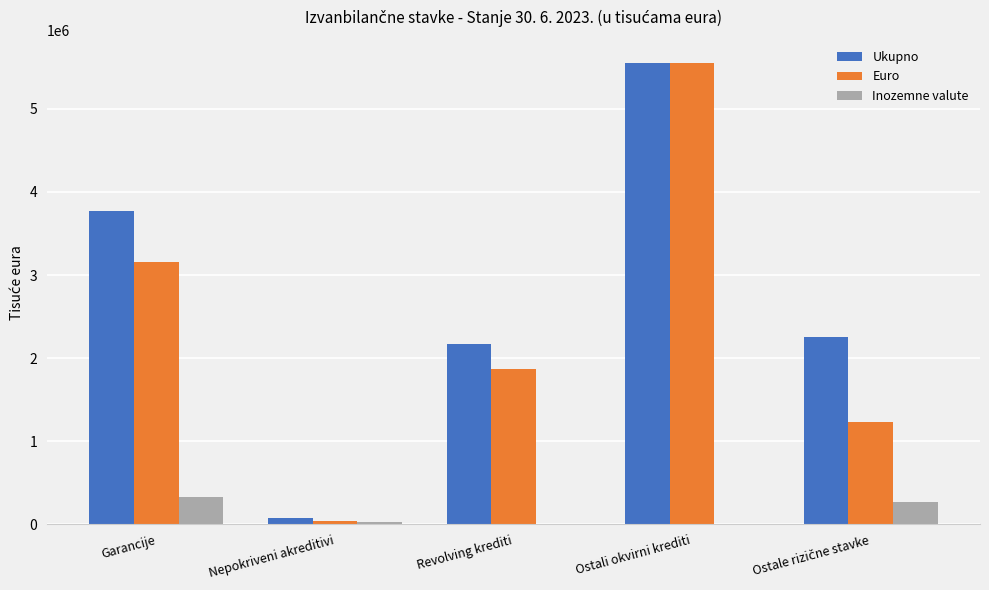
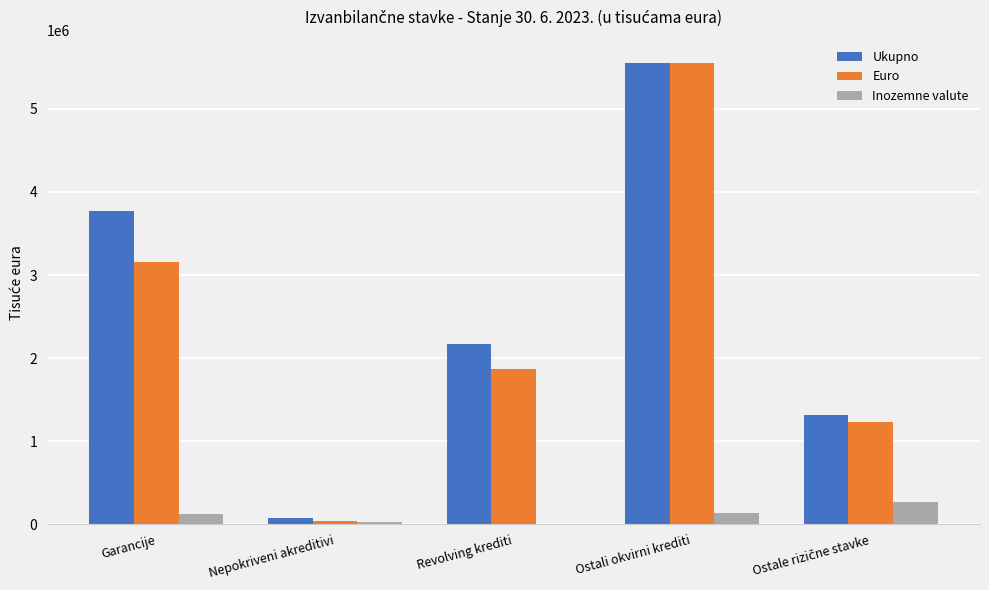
  {
    "Ukupno": {
      "Garancije": 3800000,
      "Nepokriveni akreditivi": 100000,
      "Revolving krediti": 2200000,
      "Ostali okvirni krediti": 5600000,
-     "Ostale rizične stavke": 2200000
+     "Ostale rizične stavke": 1300000
    },
    "Euro": {
      "Garancije": 3200000,
      "Nepokriveni akreditivi": 0,
      "Revolving krediti": 1900000,
      "Ostali okvirni krediti": 5500000,
      "Ostale rizične stavke": 1200000
    },
    "Inozemne valute": {
-     "Garancije": 300000,
+     "Garancije": 100000,
      "Nepokriveni akreditivi": 0,
-     "Ostali okvirni krediti": 0,
+     "Ostali okvirni krediti": 100000,
      "Ostale rizične stavke": 300000
    }
  }
